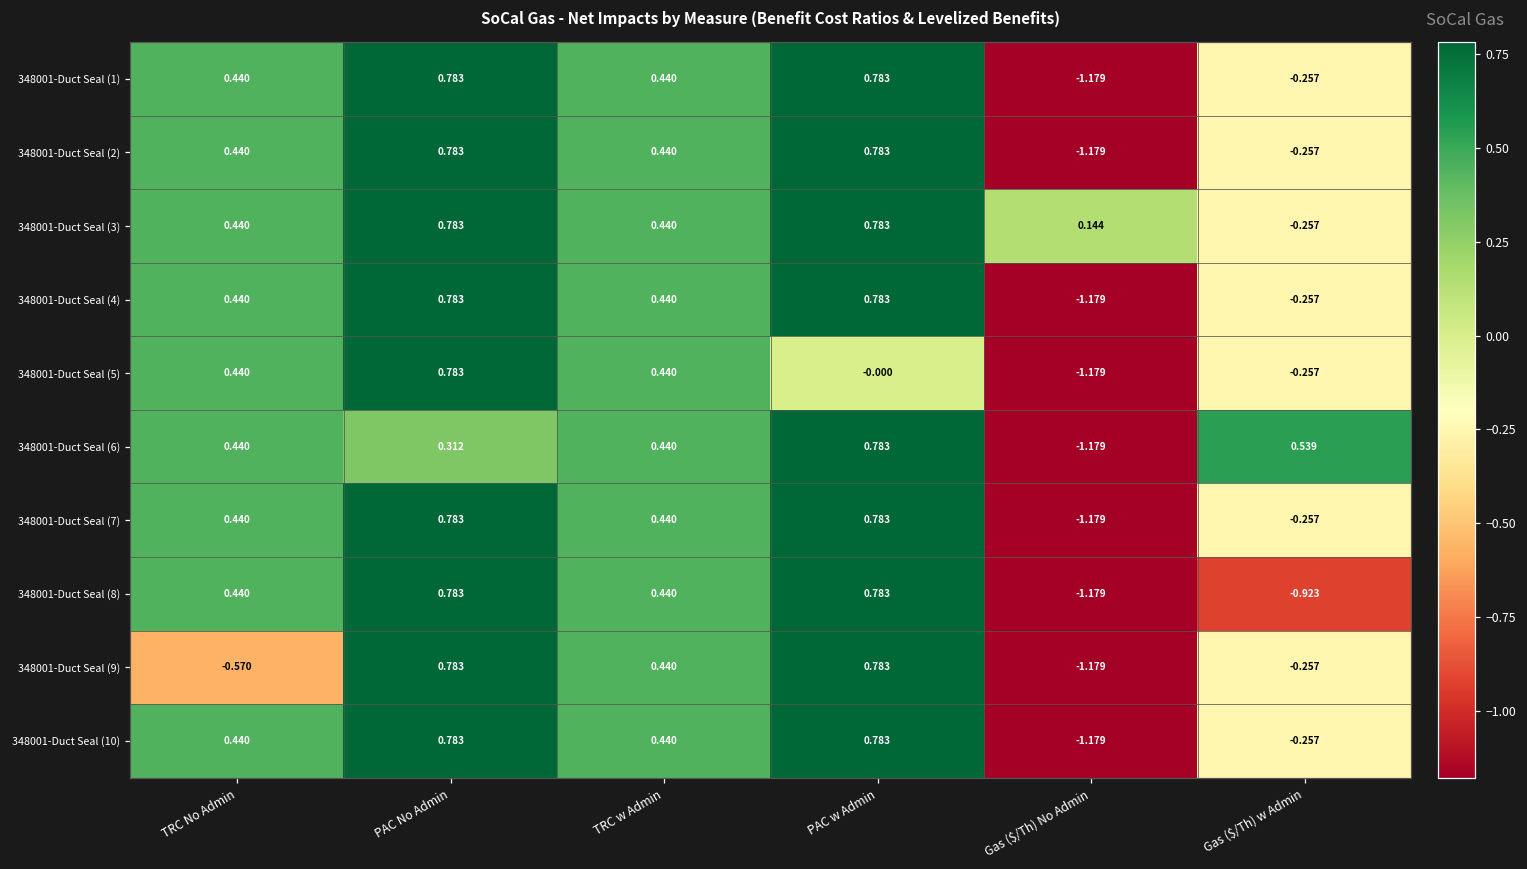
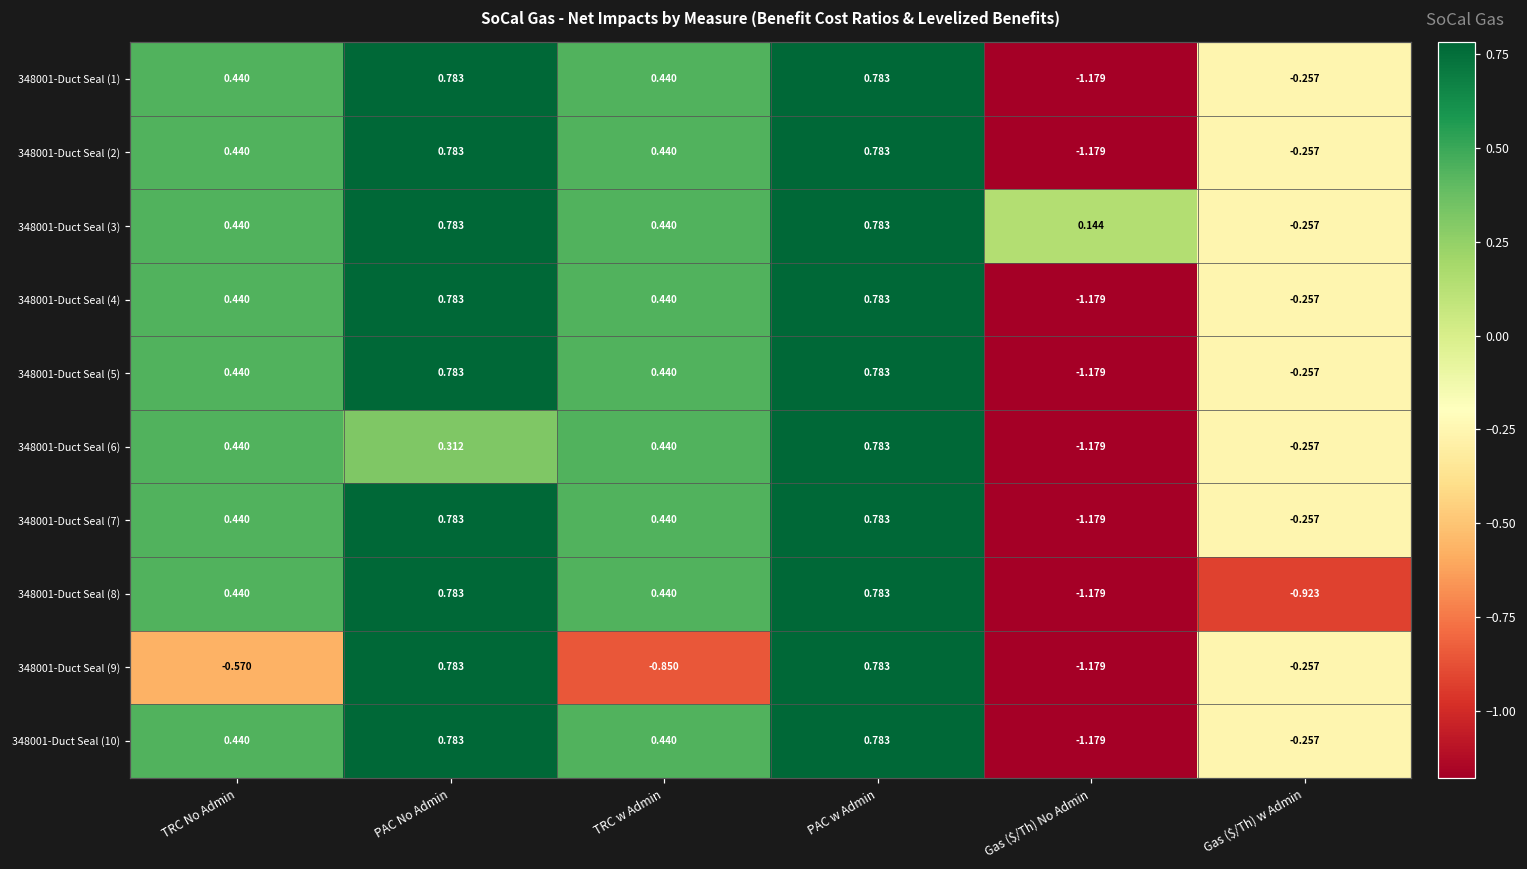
  {
    "348001-Duct Seal (1)": {
      "TRC No Admin": 0.440,
      "PAC No Admin": 0.783,
      "TRC w Admin": 0.440,
      "PAC w Admin": 0.783,
      "Gas ($/Th) No Admin": -1.179,
      "Gas ($/Th) w Admin": -0.257
    },
    "348001-Duct Seal (2)": {
      "TRC No Admin": 0.440,
      "PAC No Admin": 0.783,
      "TRC w Admin": 0.440,
      "PAC w Admin": 0.783,
      "Gas ($/Th) No Admin": -1.179,
      "Gas ($/Th) w Admin": -0.257
    },
    "348001-Duct Seal (3)": {
      "TRC No Admin": 0.440,
      "PAC No Admin": 0.783,
      "TRC w Admin": 0.440,
      "PAC w Admin": 0.783,
      "Gas ($/Th) No Admin": 0.144,
      "Gas ($/Th) w Admin": -0.257
    },
    "348001-Duct Seal (4)": {
      "TRC No Admin": 0.440,
      "PAC No Admin": 0.783,
      "TRC w Admin": 0.440,
      "PAC w Admin": 0.783,
      "Gas ($/Th) No Admin": -1.179,
      "Gas ($/Th) w Admin": -0.257
    },
    "348001-Duct Seal (5)": {
      "TRC No Admin": 0.440,
      "PAC No Admin": 0.783,
      "TRC w Admin": 0.440,
-     "PAC w Admin": -0.000,
+     "PAC w Admin": 0.783,
      "Gas ($/Th) No Admin": -1.179,
      "Gas ($/Th) w Admin": -0.257
    },
    "348001-Duct Seal (6)": {
      "TRC No Admin": 0.440,
      "PAC No Admin": 0.312,
      "TRC w Admin": 0.440,
      "PAC w Admin": 0.783,
      "Gas ($/Th) No Admin": -1.179,
-     "Gas ($/Th) w Admin": 0.539
+     "Gas ($/Th) w Admin": -0.257
    },
    "348001-Duct Seal (7)": {
      "TRC No Admin": 0.440,
      "PAC No Admin": 0.783,
      "TRC w Admin": 0.440,
      "PAC w Admin": 0.783,
      "Gas ($/Th) No Admin": -1.179,
      "Gas ($/Th) w Admin": -0.257
    },
    "348001-Duct Seal (8)": {
      "TRC No Admin": 0.440,
      "PAC No Admin": 0.783,
      "TRC w Admin": 0.440,
      "PAC w Admin": 0.783,
      "Gas ($/Th) No Admin": -1.179,
      "Gas ($/Th) w Admin": -0.923
    },
    "348001-Duct Seal (9)": {
      "TRC No Admin": -0.570,
      "PAC No Admin": 0.783,
-     "TRC w Admin": 0.440,
+     "TRC w Admin": -0.850,
      "PAC w Admin": 0.783,
      "Gas ($/Th) No Admin": -1.179,
      "Gas ($/Th) w Admin": -0.257
    },
    "348001-Duct Seal (10)": {
      "TRC No Admin": 0.440,
      "PAC No Admin": 0.783,
      "TRC w Admin": 0.440,
      "PAC w Admin": 0.783,
      "Gas ($/Th) No Admin": -1.179,
      "Gas ($/Th) w Admin": -0.257
    }
  }
